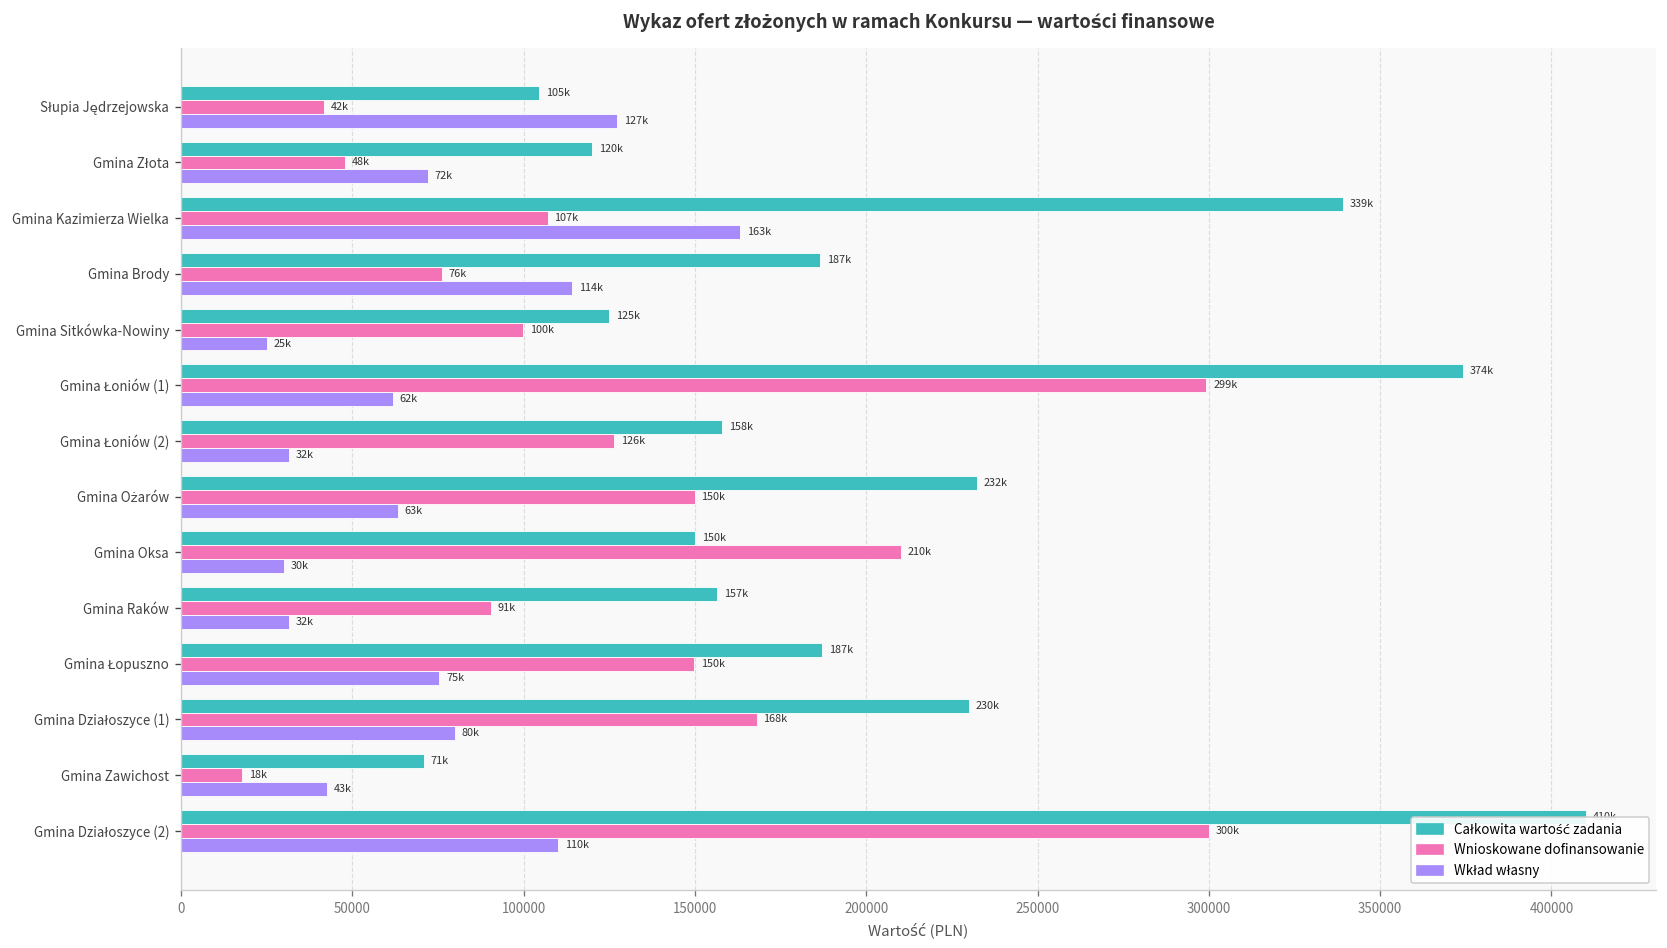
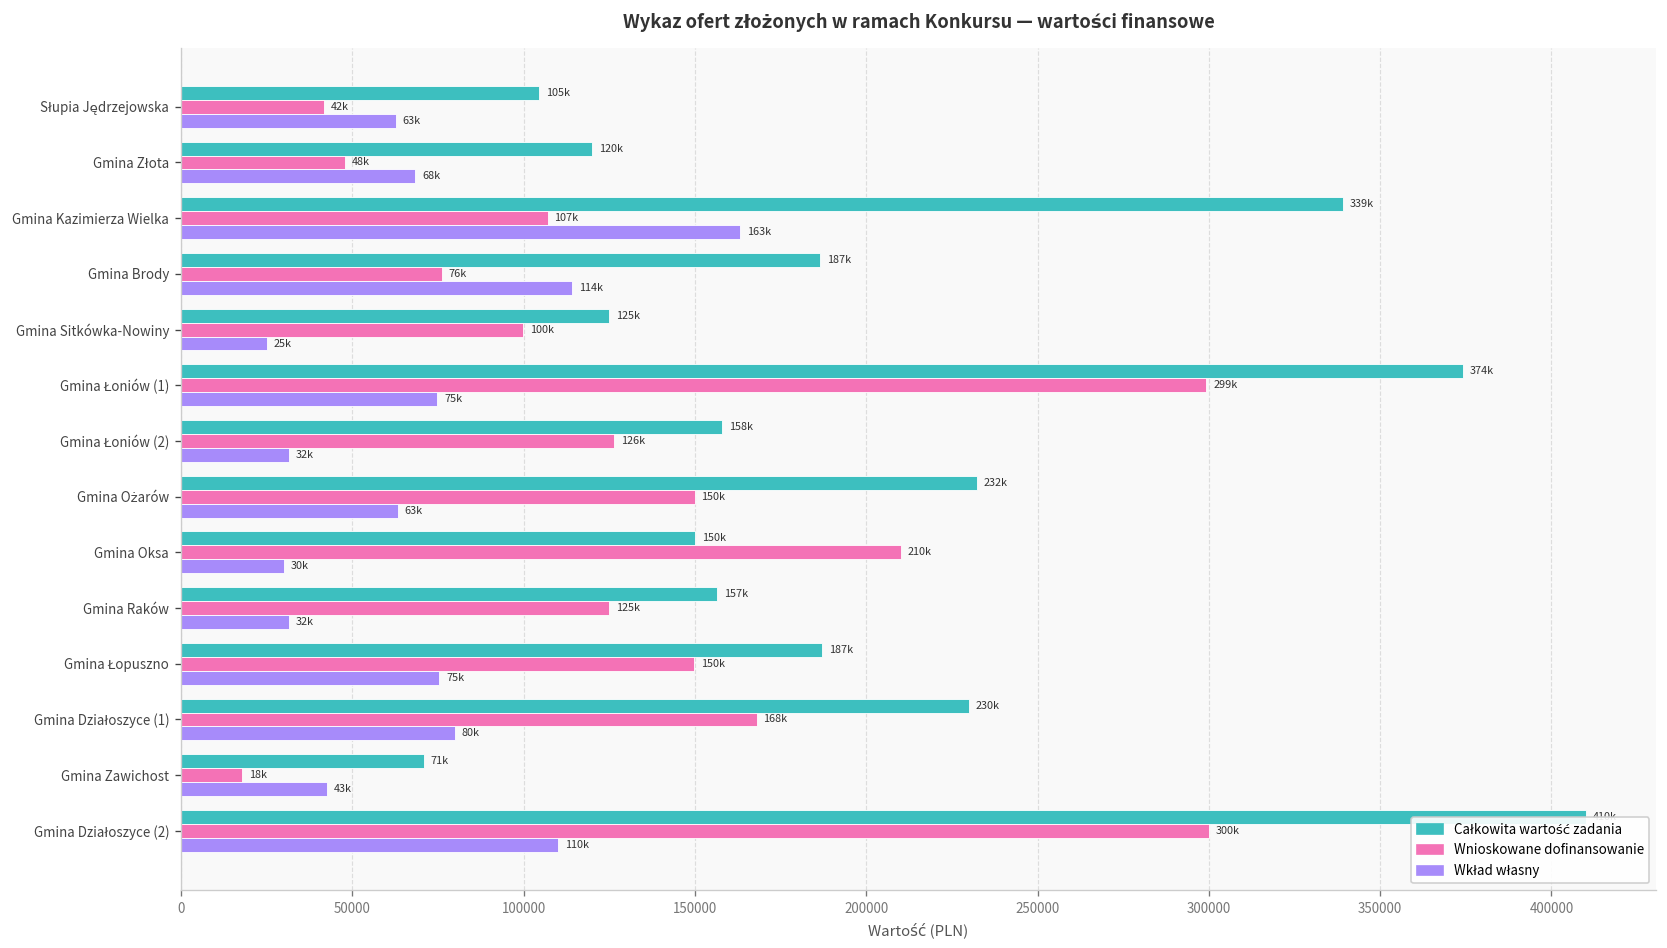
  {
    "Całkowita wartość zadania": {
      "Słupia Jędrzejowska": "105k",
      "Gmina Złota": "120k",
      "Gmina Kazimierza Wielka": "339k",
      "Gmina Brody": "187k",
      "Gmina Sitkówka-Nowiny": "125k",
      "Gmina Łoniów (1)": "374k",
      "Gmina Łoniów (2)": "158k",
      "Gmina Ożarów": "232k",
      "Gmina Oksa": "150k",
      "Gmina Raków": "157k",
      "Gmina Łopuszno": "187k",
      "Gmina Działoszyce (1)": "230k",
      "Gmina Zawichost": "71k",
      "Gmina Działoszyce (2)": "410k"
    },
    "Wnioskowane dofinansowanie": {
      "Słupia Jędrzejowska": "42k",
      "Gmina Złota": "48k",
      "Gmina Kazimierza Wielka": "107k",
      "Gmina Brody": "76k",
      "Gmina Sitkówka-Nowiny": "100k",
      "Gmina Łoniów (1)": "299k",
      "Gmina Łoniów (2)": "126k",
      "Gmina Ożarów": "150k",
      "Gmina Oksa": "210k",
-     "Gmina Raków": "91k",
+     "Gmina Raków": "125k",
      "Gmina Łopuszno": "150k",
      "Gmina Działoszyce (1)": "168k",
      "Gmina Zawichost": "18k",
      "Gmina Działoszyce (2)": "300k"
    },
    "Wkład własny": {
-     "Słupia Jędrzejowska": "127k",
-     "Gmina Złota": "72k",
+     "Słupia Jędrzejowska": "63k",
+     "Gmina Złota": "68k",
      "Gmina Kazimierza Wielka": "163k",
      "Gmina Brody": "114k",
      "Gmina Sitkówka-Nowiny": "25k",
-     "Gmina Łoniów (1)": "62k",
+     "Gmina Łoniów (1)": "75k",
      "Gmina Łoniów (2)": "32k",
      "Gmina Ożarów": "63k",
      "Gmina Oksa": "30k",
      "Gmina Raków": "32k",
      "Gmina Łopuszno": "75k",
      "Gmina Działoszyce (1)": "80k",
      "Gmina Zawichost": "43k",
      "Gmina Działoszyce (2)": "110k"
    }
  }
